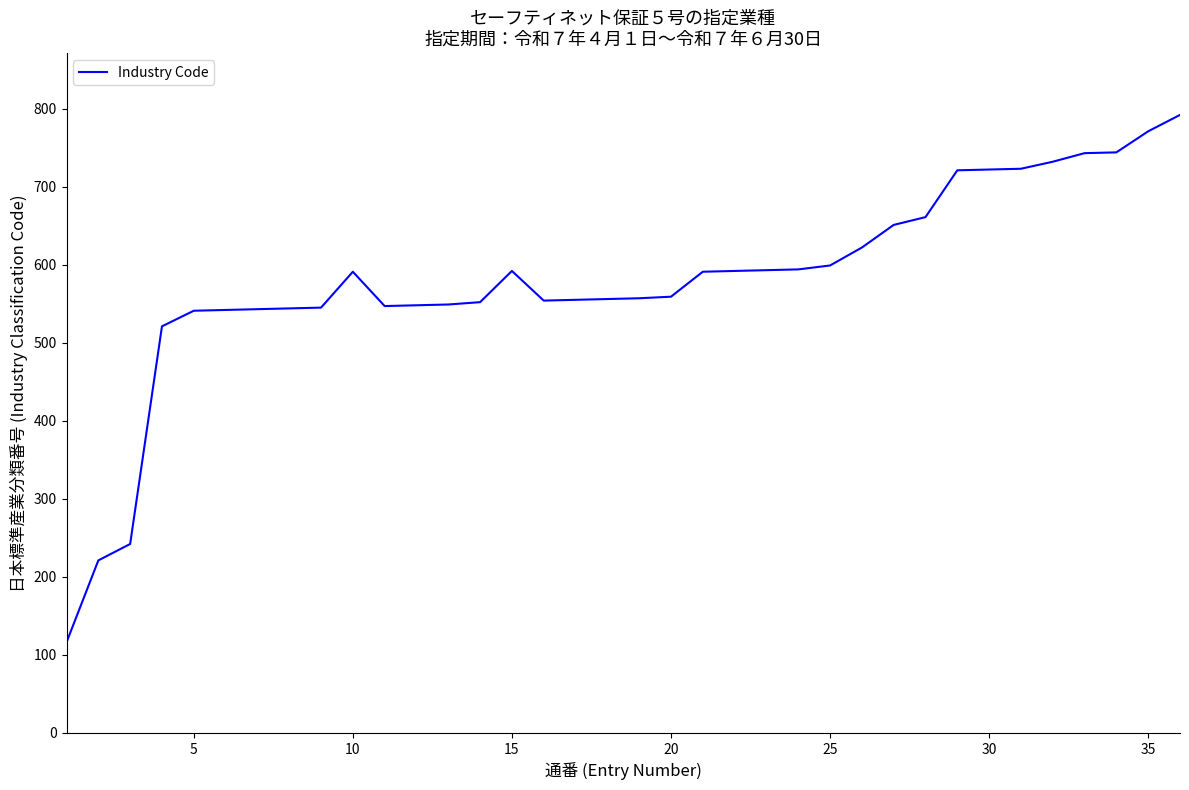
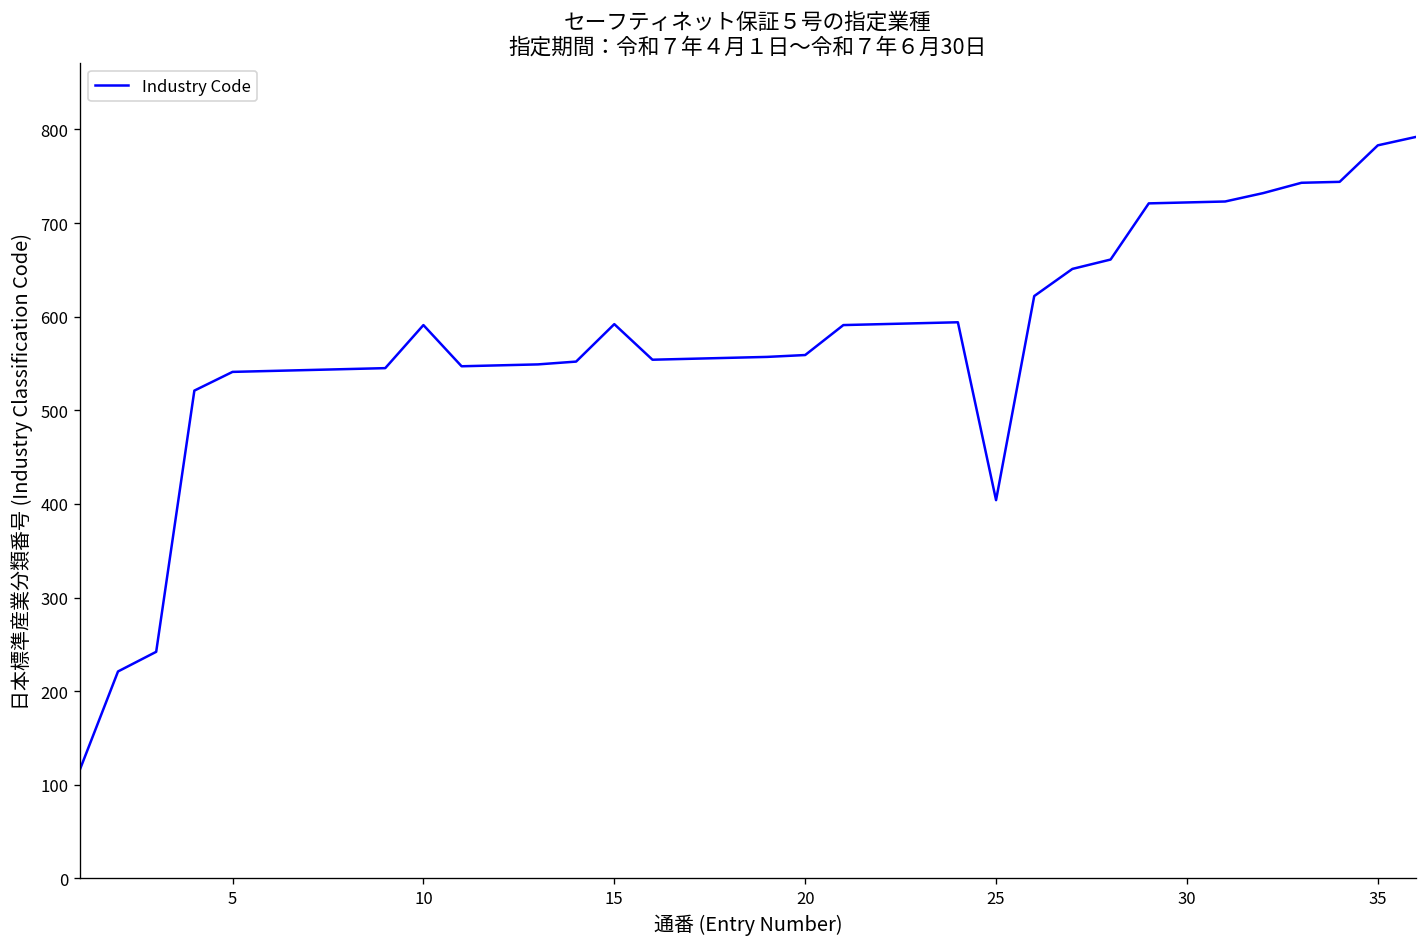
  {
    "5": 540,
    "10": 590,
    "15": 590,
    "20": 560,
-   "25": 600,
+   "25": 400,
    "30": 720,
-   "35": 770
+   "35": 780
  }
